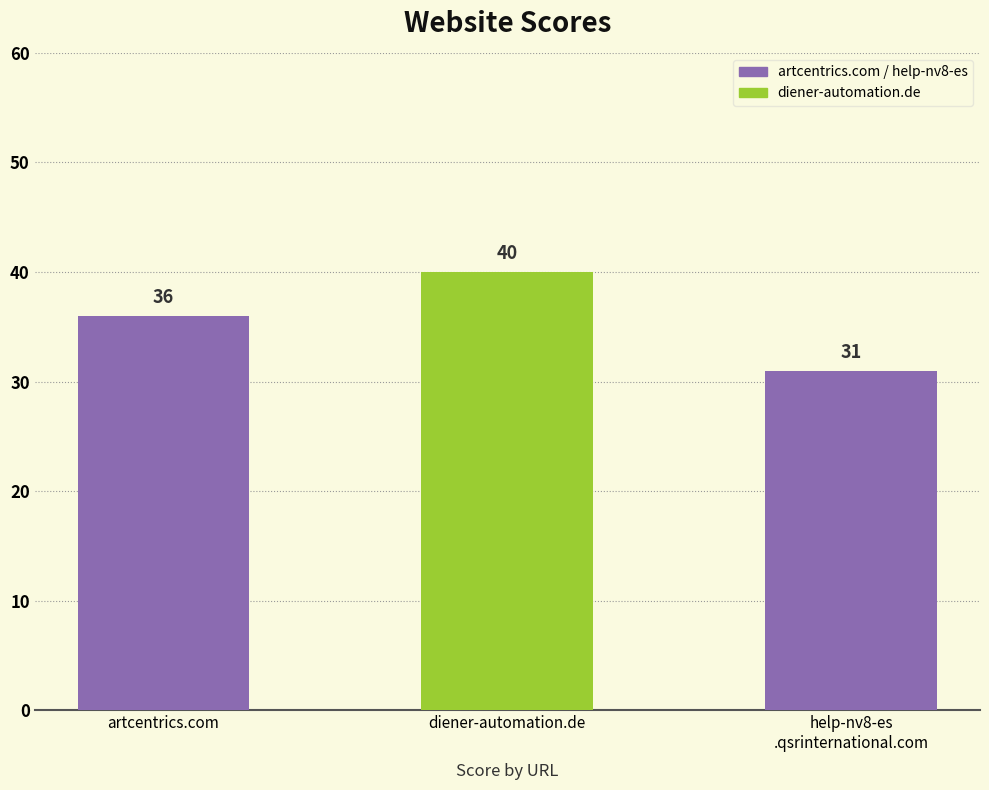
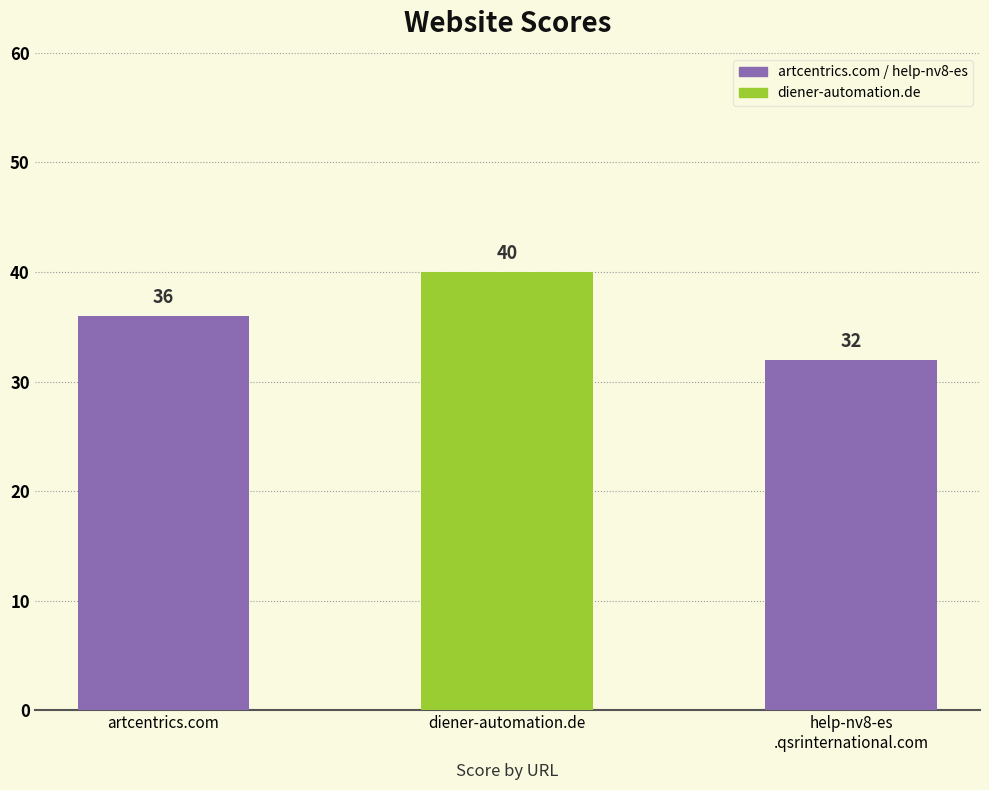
  {
    "artcentrics.com": 36,
    "diener-automation.de": 40,
-   "help-nv8-es .qsrinternational.com": 31
+   "help-nv8-es .qsrinternational.com": 32
  }
